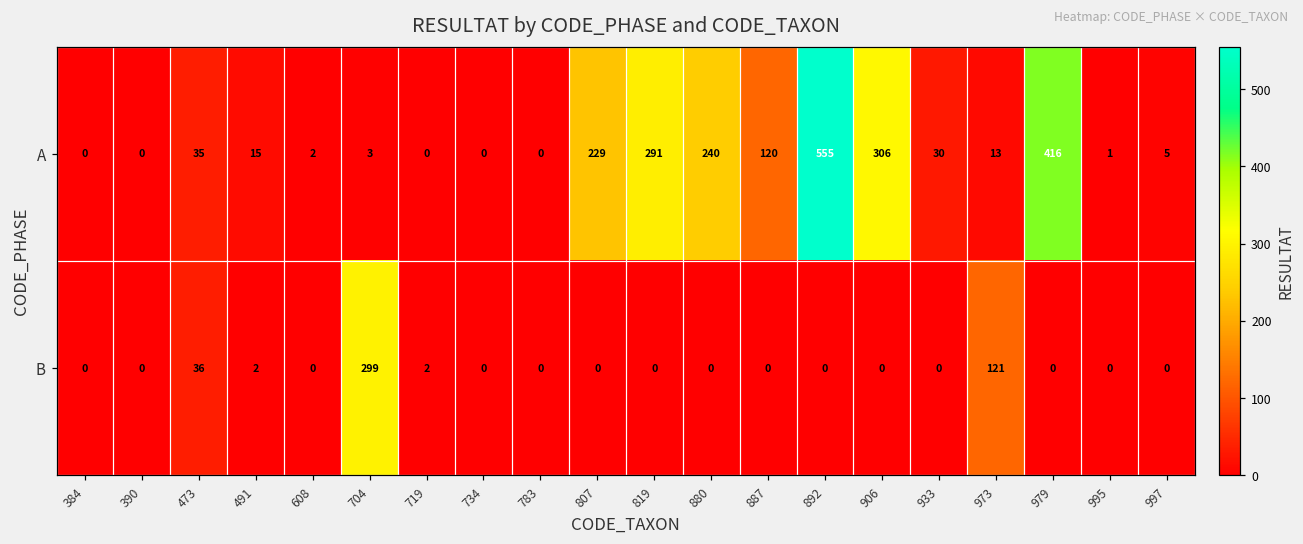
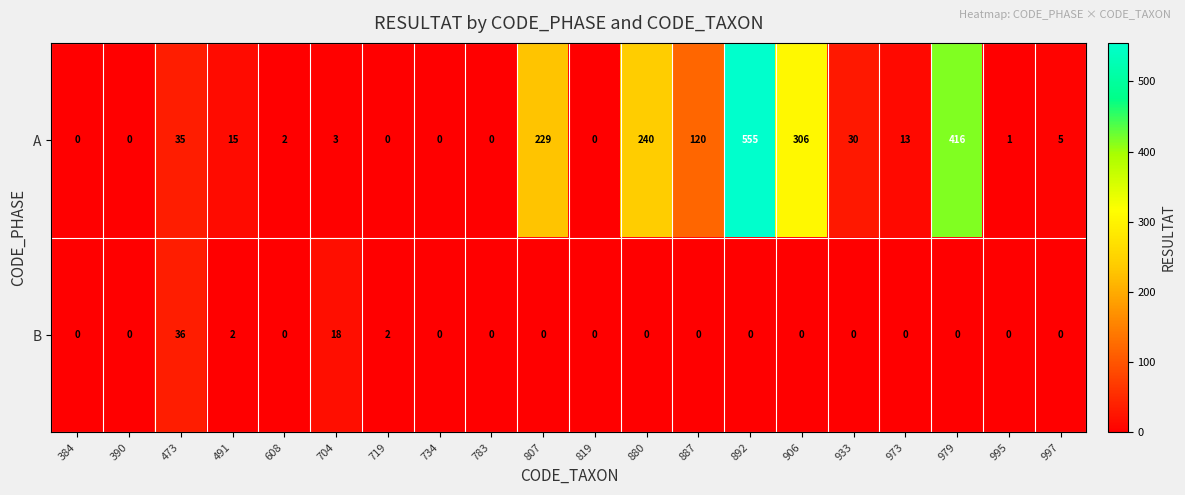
  {
    "A": {
      "384": 0,
      "390": 0,
      "473": 35,
      "491": 15,
      "608": 2,
      "704": 3,
      "719": 0,
      "734": 0,
      "783": 0,
      "807": 229,
-     "819": 291,
+     "819": 0,
      "880": 240,
      "887": 120,
      "892": 555,
      "906": 306,
      "933": 30,
      "973": 13,
      "979": 416,
      "995": 1,
      "997": 5
    },
    "B": {
      "384": 0,
      "390": 0,
      "473": 36,
      "491": 2,
      "608": 0,
-     "704": 299,
+     "704": 18,
      "719": 2,
      "734": 0,
      "783": 0,
      "807": 0,
      "819": 0,
      "880": 0,
      "887": 0,
      "892": 0,
      "906": 0,
      "933": 0,
-     "973": 121,
+     "973": 0,
      "979": 0,
      "995": 0,
      "997": 0
    }
  }
